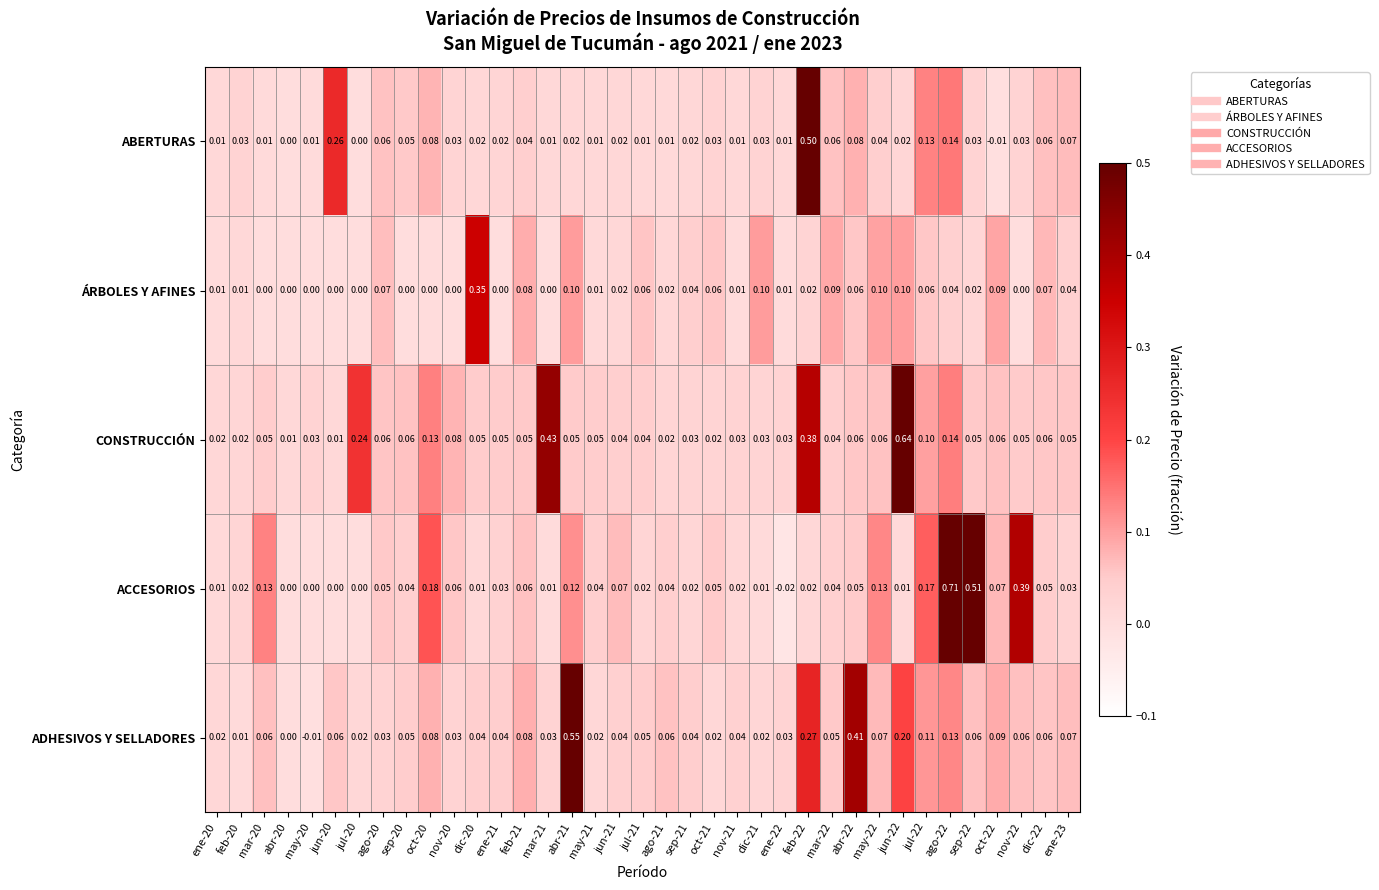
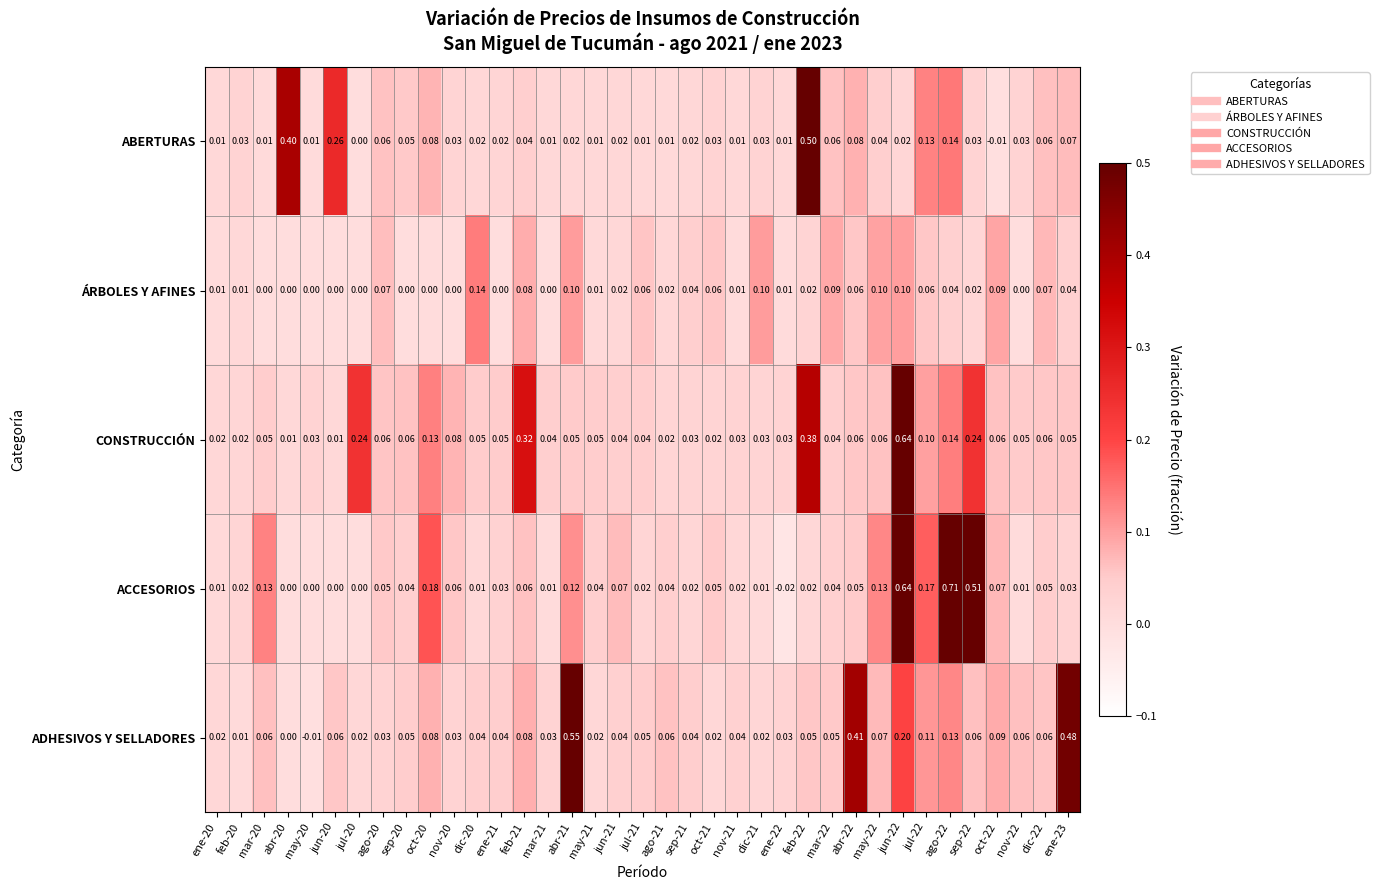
  {
    "ABERTURAS": {
      "ene-20": 0.01,
      "feb-20": 0.03,
      "mar-20": 0.01,
-     "abr-20": 0.00,
+     "abr-20": 0.40,
      "may-20": 0.01,
      "jun-20": 0.26,
      "jul-20": 0.00,
      "ago-20": 0.06,
      "sep-20": 0.05,
      "oct-20": 0.08,
      "nov-20": 0.03,
      "dic-20": 0.02,
      "ene-21": 0.02,
      "feb-21": 0.04,
      "mar-21": 0.01,
      "abr-21": 0.02,
      "may-21": 0.01,
      "jun-21": 0.02,
      "jul-21": 0.01,
      "ago-21": 0.01,
      "sep-21": 0.02,
      "oct-21": 0.03,
      "nov-21": 0.01,
      "dic-21": 0.03,
      "ene-22": 0.01,
      "feb-22": 0.50,
      "mar-22": 0.06,
      "abr-22": 0.08,
      "may-22": 0.04,
      "jun-22": 0.02,
      "jul-22": 0.13,
      "ago-22": 0.14,
      "sep-22": 0.03,
      "oct-22": -0.01,
      "nov-22": 0.03,
      "dic-22": 0.06,
      "ene-23": 0.07
    },
    "ÁRBOLES Y AFINES": {
      "ene-20": 0.01,
      "feb-20": 0.01,
      "mar-20": 0.00,
      "abr-20": 0.00,
      "may-20": 0.00,
      "jun-20": 0.00,
      "jul-20": 0.00,
      "ago-20": 0.07,
      "sep-20": 0.00,
      "oct-20": 0.00,
      "nov-20": 0.00,
-     "dic-20": 0.35,
+     "dic-20": 0.14,
      "ene-21": 0.00,
      "feb-21": 0.08,
      "mar-21": 0.00,
      "abr-21": 0.10,
      "may-21": 0.01,
      "jun-21": 0.02,
      "jul-21": 0.06,
      "ago-21": 0.02,
      "sep-21": 0.04,
      "oct-21": 0.06,
      "nov-21": 0.01,
      "dic-21": 0.10,
      "ene-22": 0.01,
      "feb-22": 0.02,
      "mar-22": 0.09,
      "abr-22": 0.06,
      "may-22": 0.10,
      "jun-22": 0.10,
      "jul-22": 0.06,
      "ago-22": 0.04,
      "sep-22": 0.02,
      "oct-22": 0.09,
      "nov-22": 0.00,
      "dic-22": 0.07,
      "ene-23": 0.04
    },
    "CONSTRUCCIÓN": {
      "ene-20": 0.02,
      "feb-20": 0.02,
      "mar-20": 0.05,
      "abr-20": 0.01,
      "may-20": 0.03,
      "jun-20": 0.01,
      "jul-20": 0.24,
      "ago-20": 0.06,
      "sep-20": 0.06,
      "oct-20": 0.13,
      "nov-20": 0.08,
      "dic-20": 0.05,
      "ene-21": 0.05,
-     "feb-21": 0.05,
-     "mar-21": 0.43,
+     "feb-21": 0.32,
+     "mar-21": 0.04,
      "abr-21": 0.05,
      "may-21": 0.05,
      "jun-21": 0.04,
      "jul-21": 0.04,
      "ago-21": 0.02,
      "sep-21": 0.03,
      "oct-21": 0.02,
      "nov-21": 0.03,
      "dic-21": 0.03,
      "ene-22": 0.03,
      "feb-22": 0.38,
      "mar-22": 0.04,
      "abr-22": 0.06,
      "may-22": 0.06,
      "jun-22": 0.64,
      "jul-22": 0.10,
      "ago-22": 0.14,
-     "sep-22": 0.05,
+     "sep-22": 0.24,
      "oct-22": 0.06,
      "nov-22": 0.05,
      "dic-22": 0.06,
      "ene-23": 0.05
    },
    "ACCESORIOS": {
      "ene-20": 0.01,
      "feb-20": 0.02,
      "mar-20": 0.13,
      "abr-20": 0.00,
      "may-20": 0.00,
      "jun-20": 0.00,
      "jul-20": 0.00,
      "ago-20": 0.05,
      "sep-20": 0.04,
      "oct-20": 0.18,
      "nov-20": 0.06,
      "dic-20": 0.01,
      "ene-21": 0.03,
      "feb-21": 0.06,
      "mar-21": 0.01,
      "abr-21": 0.12,
      "may-21": 0.04,
      "jun-21": 0.07,
      "jul-21": 0.02,
      "ago-21": 0.04,
      "sep-21": 0.02,
      "oct-21": 0.05,
      "nov-21": 0.02,
      "dic-21": 0.01,
      "ene-22": -0.02,
      "feb-22": 0.02,
      "mar-22": 0.04,
      "abr-22": 0.05,
      "may-22": 0.13,
-     "jun-22": 0.01,
+     "jun-22": 0.64,
      "jul-22": 0.17,
      "ago-22": 0.71,
      "sep-22": 0.51,
      "oct-22": 0.07,
-     "nov-22": 0.39,
+     "nov-22": 0.01,
      "dic-22": 0.05,
      "ene-23": 0.03
    },
    "ADHESIVOS Y SELLADORES": {
      "ene-20": 0.02,
      "feb-20": 0.01,
      "mar-20": 0.06,
      "abr-20": 0.00,
      "may-20": -0.01,
      "jun-20": 0.06,
      "jul-20": 0.02,
      "ago-20": 0.03,
      "sep-20": 0.05,
      "oct-20": 0.08,
      "nov-20": 0.03,
      "dic-20": 0.04,
      "ene-21": 0.04,
      "feb-21": 0.08,
      "mar-21": 0.03,
      "abr-21": 0.55,
      "may-21": 0.02,
      "jun-21": 0.04,
      "jul-21": 0.05,
      "ago-21": 0.06,
      "sep-21": 0.04,
      "oct-21": 0.02,
      "nov-21": 0.04,
      "dic-21": 0.02,
      "ene-22": 0.03,
-     "feb-22": 0.27,
+     "feb-22": 0.05,
      "mar-22": 0.05,
      "abr-22": 0.41,
      "may-22": 0.07,
      "jun-22": 0.20,
      "jul-22": 0.11,
      "ago-22": 0.13,
      "sep-22": 0.06,
      "oct-22": 0.09,
      "nov-22": 0.06,
      "dic-22": 0.06,
-     "ene-23": 0.07
+     "ene-23": 0.48
    }
  }
